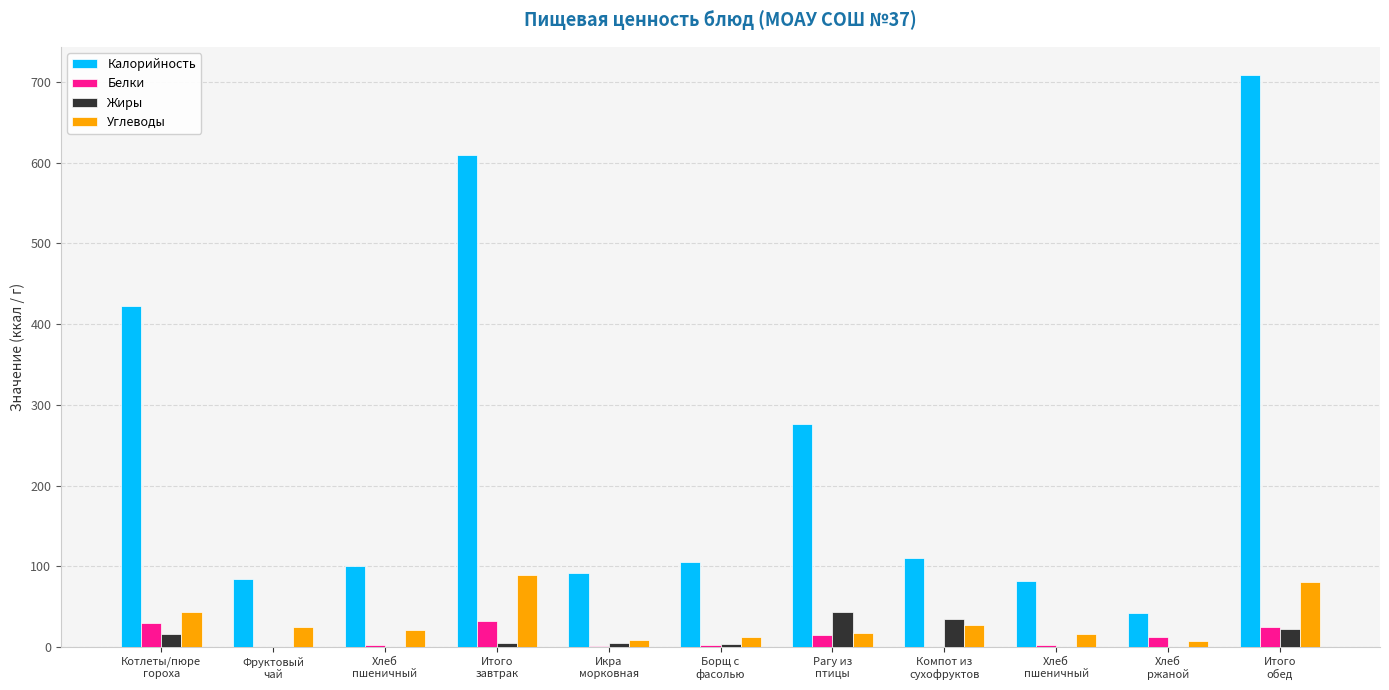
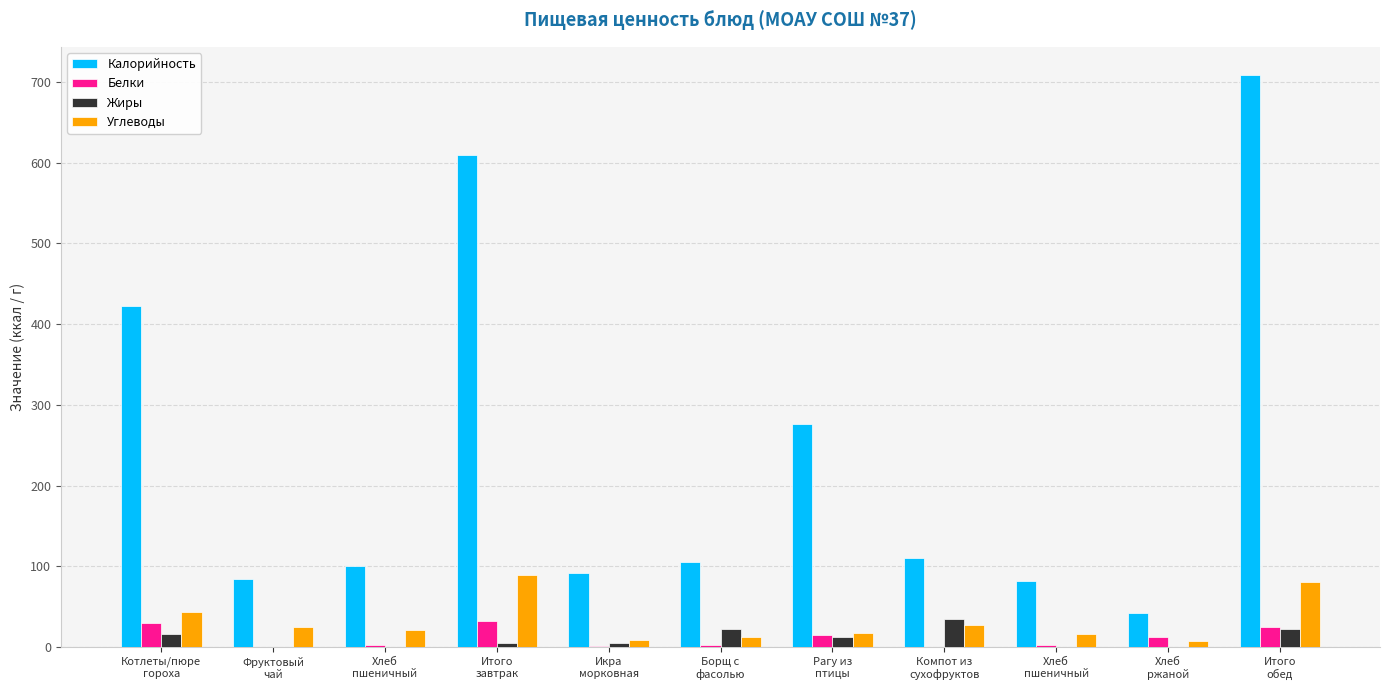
  {
    "Калорийность": {
      "Котлеты/пюре гороха": 420,
      "Фруктовый чай": 90,
      "Итого завтрак": 610,
      "Икра морковная": 90,
      "Борщ с фасолью": 110,
      "Рагу из птицы": 280,
      "Компот из сухофруктов": 110,
      "Хлеб ржаной": 40,
      "Итого обед": 710
    },
    "Белки": {
      "Котлеты/пюре гороха": 30,
      "Фруктовый чай": 0,
      "Итого завтрак": 30,
      "Рагу из птицы": 20,
      "Компот из сухофруктов": 0,
      "Хлеб ржаной": 10,
      "Итого обед": 30
    },
    "Жиры": {
      "Котлеты/пюре гороха": 20,
      "Фруктовый чай": 0,
      "Итого завтрак": 10,
      "Икра морковная": 10,
-     "Борщ с фасолью": 0,
-     "Рагу из птицы": 40,
+     "Борщ с фасолью": 20,
+     "Рагу из птицы": 10,
      "Компот из сухофруктов": 40,
      "Хлеб ржаной": 0,
      "Итого обед": 20
    },
    "Углеводы": {
      "Котлеты/пюре гороха": 40,
      "Фруктовый чай": 30,
      "Итого завтрак": 90,
      "Икра морковная": 10,
      "Борщ с фасолью": 10,
      "Рагу из птицы": 20,
      "Компот из сухофруктов": 30,
      "Хлеб ржаной": 10,
      "Итого обед": 80
    }
  }
